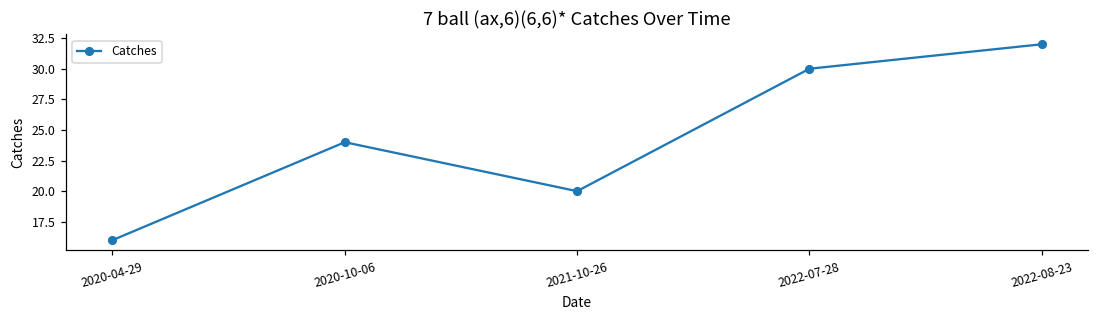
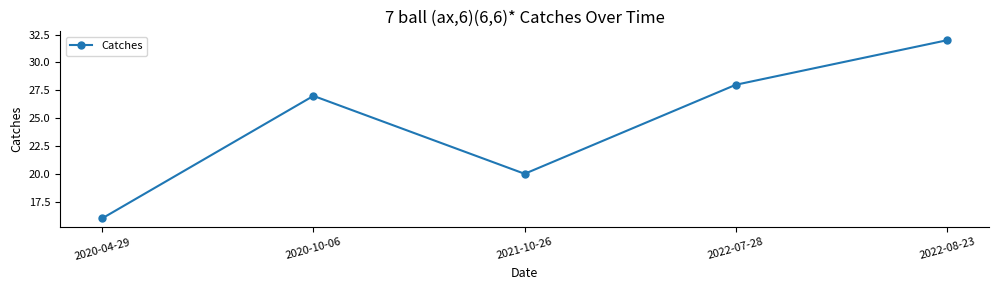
  {
    "2020-04-29": 16,
-   "2020-10-06": 24,
+   "2020-10-06": 27,
    "2021-10-26": 20,
-   "2022-07-28": 30,
+   "2022-07-28": 28,
    "2022-08-23": 32
  }
